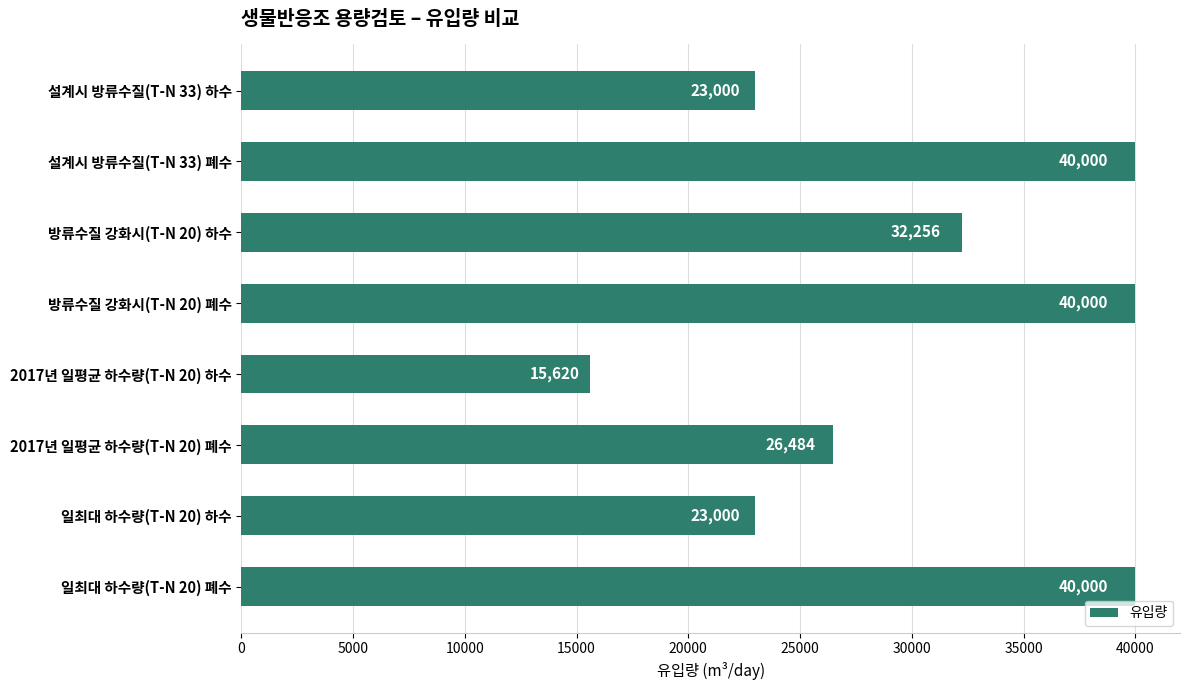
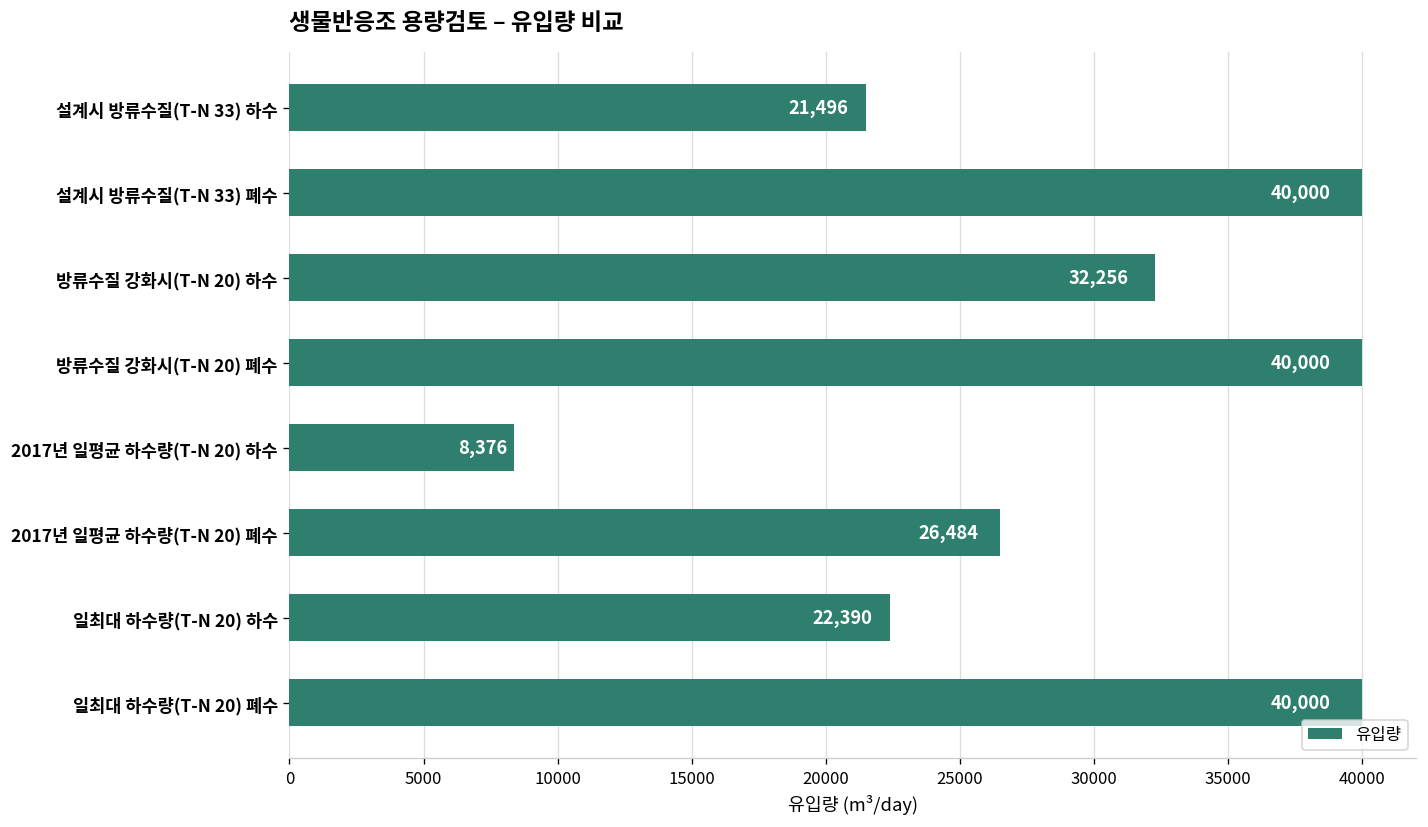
  {
-   "설계시 방류수질(T-N 33) 하수": "23,000",
+   "설계시 방류수질(T-N 33) 하수": "21,496",
    "설계시 방류수질(T-N 33) 폐수": "40,000",
    "방류수질 강화시(T-N 20) 하수": "32,256",
    "방류수질 강화시(T-N 20) 폐수": "40,000",
-   "2017년 일평균 하수량(T-N 20) 하수": "15,620",
+   "2017년 일평균 하수량(T-N 20) 하수": "8,376",
    "2017년 일평균 하수량(T-N 20) 폐수": "26,484",
-   "일최대 하수량(T-N 20) 하수": "23,000",
+   "일최대 하수량(T-N 20) 하수": "22,390",
    "일최대 하수량(T-N 20) 폐수": "40,000"
  }
